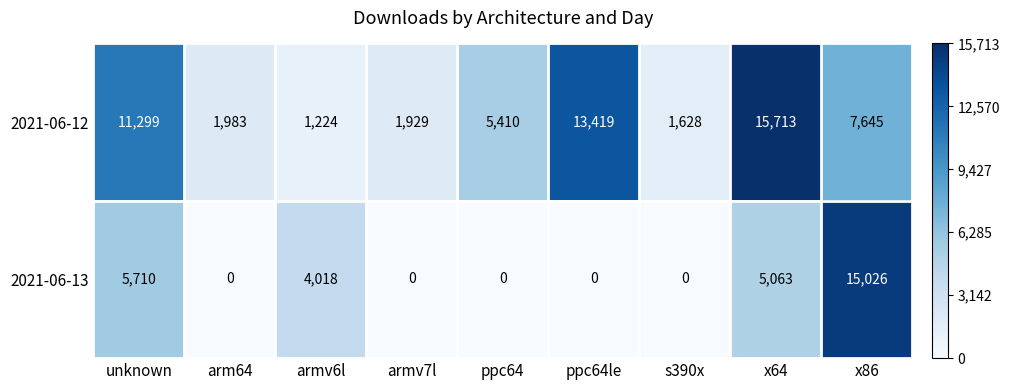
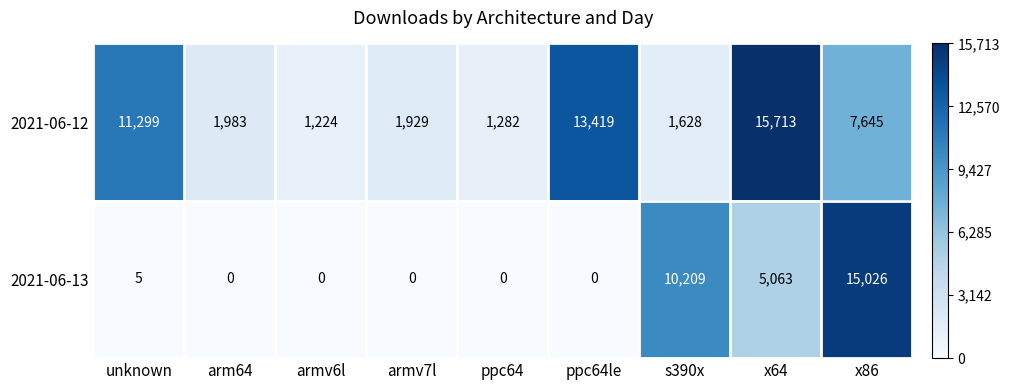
  {
    "2021-06-12": {
      "unknown": "11,299",
      "arm64": "1,983",
      "armv6l": "1,224",
      "armv7l": "1,929",
-     "ppc64": "5,410",
+     "ppc64": "1,282",
      "ppc64le": "13,419",
      "s390x": "1,628",
      "x64": "15,713",
      "x86": "7,645"
    },
    "2021-06-13": {
-     "unknown": "5,710",
+     "unknown": "5",
      "arm64": "0",
-     "armv6l": "4,018",
+     "armv6l": "0",
      "armv7l": "0",
      "ppc64": "0",
      "ppc64le": "0",
-     "s390x": "0",
+     "s390x": "10,209",
      "x64": "5,063",
      "x86": "15,026"
    }
  }
